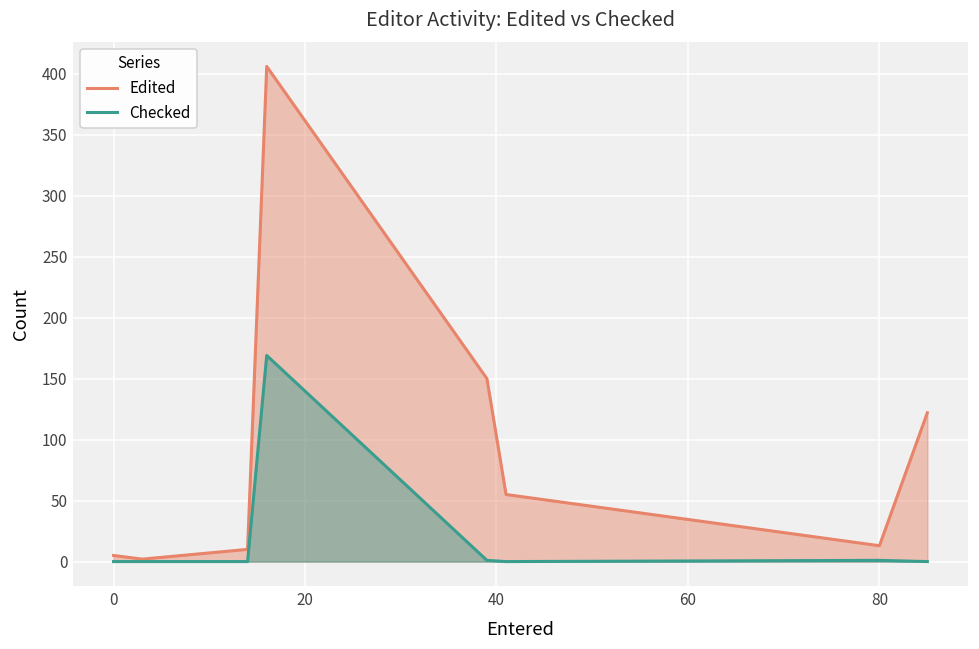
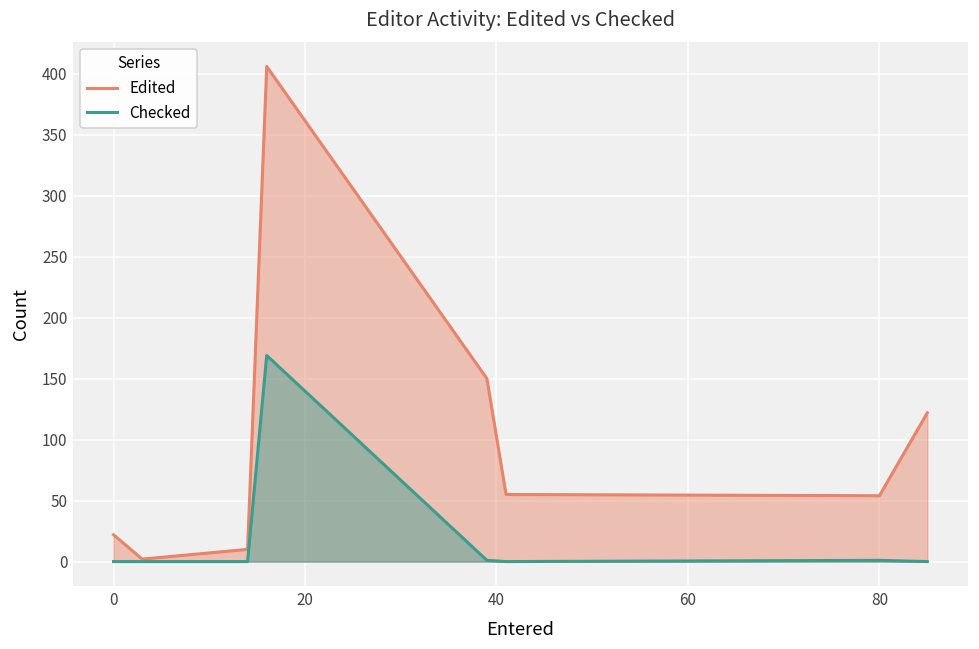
  {
    "Edited": {
-     "0": 5,
-     "80": 13
+     "0": 22,
+     "80": 54
    },
    "Checked": {
      "0": 0,
      "80": 1
    }
  }
